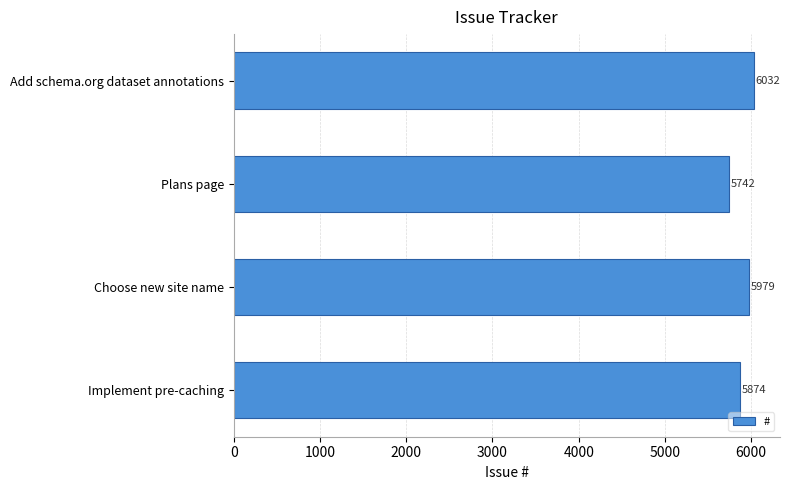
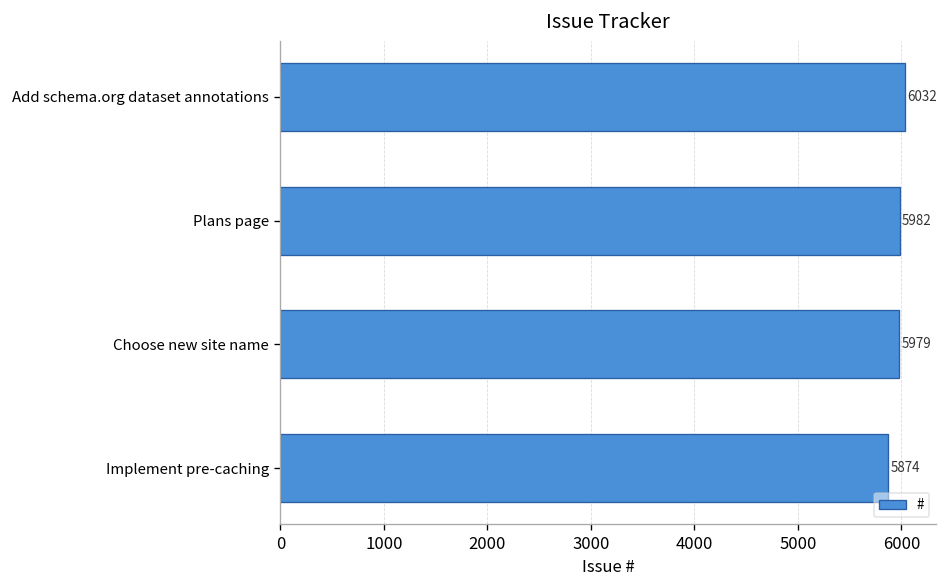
  {
    "Add schema.org dataset annotations": 6032,
-   "Plans page": 5742,
+   "Plans page": 5982,
    "Choose new site name": 5979,
    "Implement pre-caching": 5874
  }
